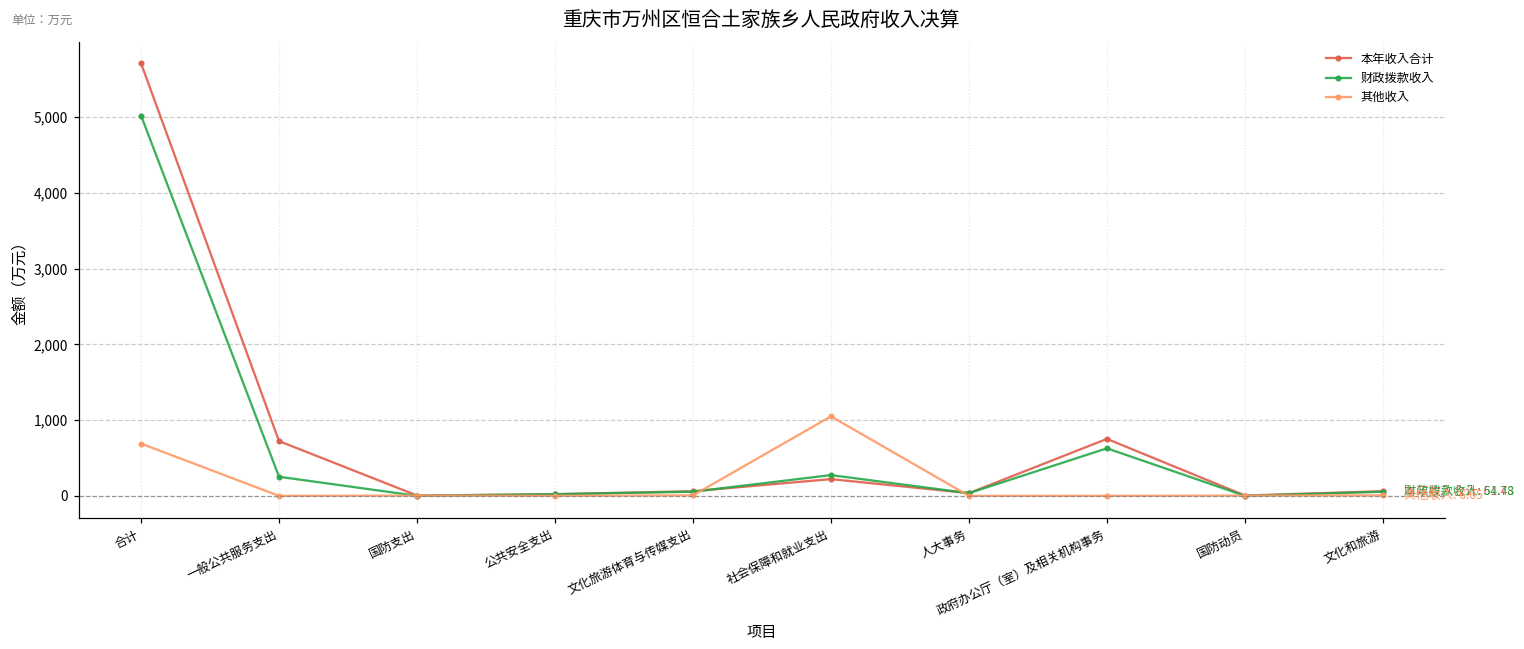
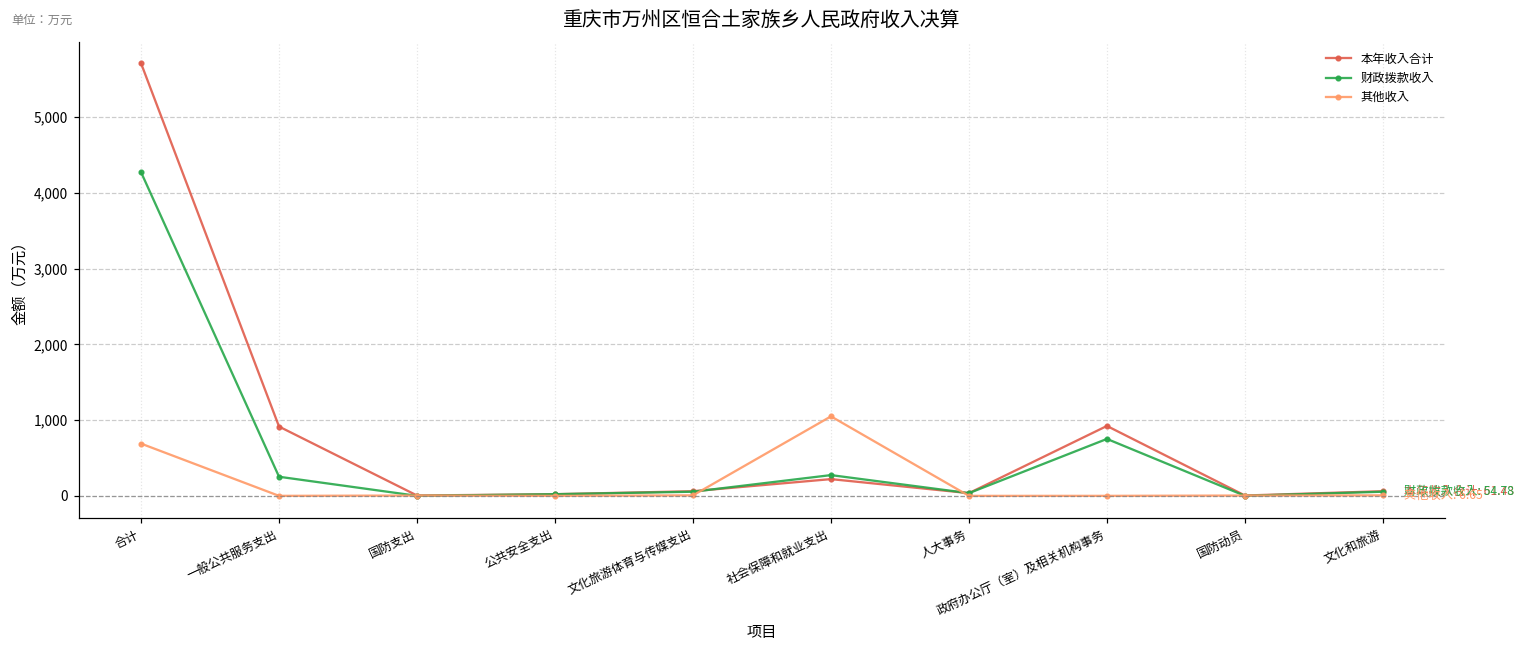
  {
    "本年收入合计": {
      "合计": "5,700",
-     "一般公共服务支出": "700",
+     "一般公共服务支出": "900",
      "社会保障和就业支出": "200",
-     "政府办公厅（室）及相关机构事务": "800"
+     "政府办公厅（室）及相关机构事务": "900"
    },
    "财政拨款收入": {
-     "合计": "5,000",
+     "合计": "4,300",
      "一般公共服务支出": "300",
      "社会保障和就业支出": "300",
-     "政府办公厅（室）及相关机构事务": "600"
+     "政府办公厅（室）及相关机构事务": "800"
    },
    "其他收入": {
      "合计": "700",
      "一般公共服务支出": "0",
      "文化旅游体育与传媒支出": "0",
      "社会保障和就业支出": "1,100",
      "政府办公厅（室）及相关机构事务": "0"
    }
  }
